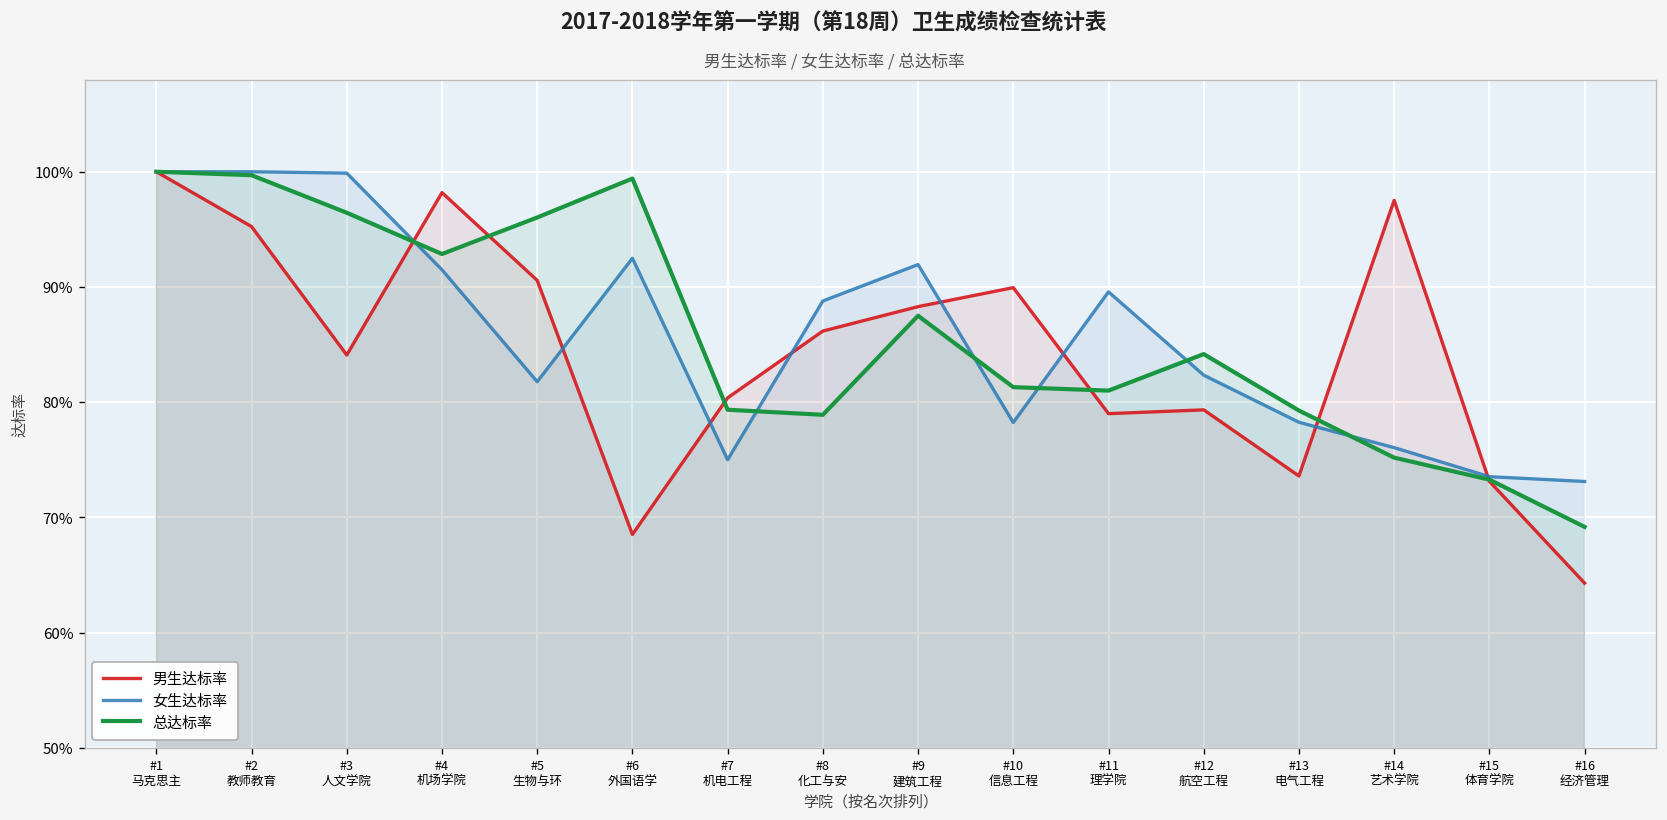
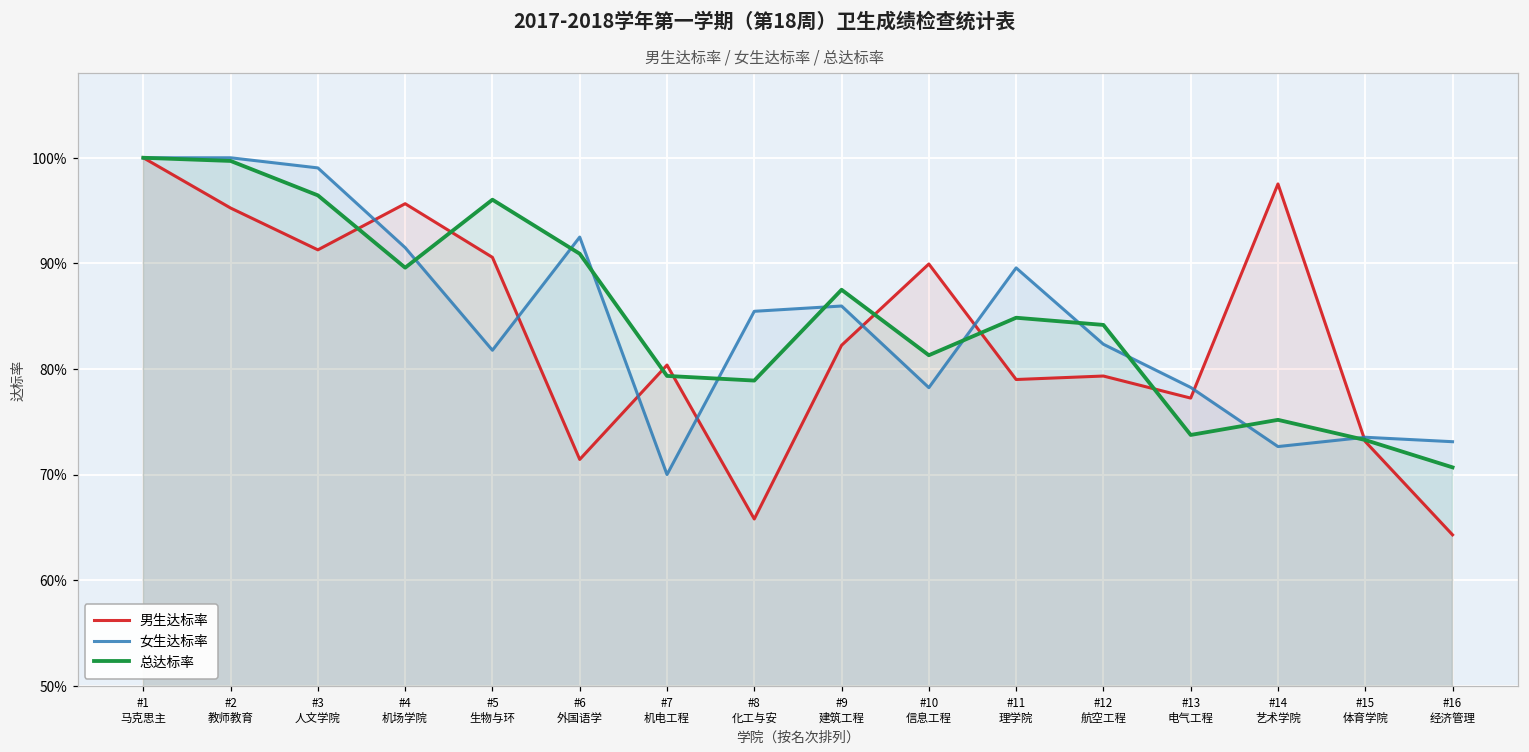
  {
    "男生达标率": {
      "#2 教师教育": "95%",
-     "#3 人文学院": "84%",
-     "#4 机场学院": "98%",
+     "#3 人文学院": "91%",
+     "#4 机场学院": "96%",
      "#5 生物与环": "91%",
-     "#6 外国语学": "69%",
+     "#6 外国语学": "71%",
      "#7 机电工程": "80%",
-     "#8 化工与安": "86%",
-     "#9 建筑工程": "88%",
+     "#8 化工与安": "66%",
+     "#9 建筑工程": "82%",
      "#10 信息工程": "90%",
      "#11 理学院": "79%",
      "#12 航空工程": "79%",
-     "#13 电气工程": "74%",
+     "#13 电气工程": "77%",
      "#14 艺术学院": "98%",
      "#16 经济管理": "64%"
    },
    "女生达标率": {
      "#2 教师教育": "100%",
-     "#3 人文学院": "100%",
+     "#3 人文学院": "99%",
      "#4 机场学院": "91%",
      "#5 生物与环": "82%",
      "#6 外国语学": "92%",
-     "#7 机电工程": "75%",
-     "#8 化工与安": "89%",
-     "#9 建筑工程": "92%",
+     "#7 机电工程": "70%",
+     "#8 化工与安": "85%",
+     "#9 建筑工程": "86%",
      "#10 信息工程": "78%",
      "#11 理学院": "90%",
      "#12 航空工程": "82%",
      "#13 电气工程": "78%",
-     "#14 艺术学院": "76%",
+     "#14 艺术学院": "73%",
      "#16 经济管理": "73%"
    },
    "总达标率": {
      "#2 教师教育": "100%",
      "#3 人文学院": "96%",
-     "#4 机场学院": "93%",
+     "#4 机场学院": "90%",
      "#5 生物与环": "96%",
-     "#6 外国语学": "99%",
+     "#6 外国语学": "91%",
      "#7 机电工程": "79%",
      "#8 化工与安": "79%",
      "#9 建筑工程": "88%",
      "#10 信息工程": "81%",
-     "#11 理学院": "81%",
+     "#11 理学院": "85%",
      "#12 航空工程": "84%",
-     "#13 电气工程": "79%",
+     "#13 电气工程": "74%",
      "#14 艺术学院": "75%",
-     "#16 经济管理": "69%"
+     "#16 经济管理": "71%"
    }
  }
